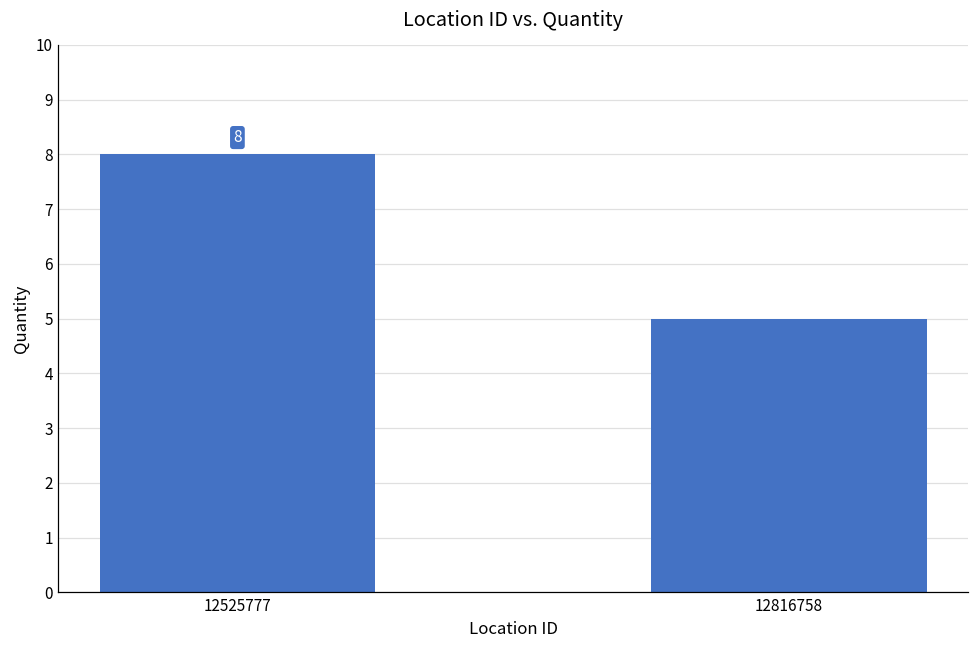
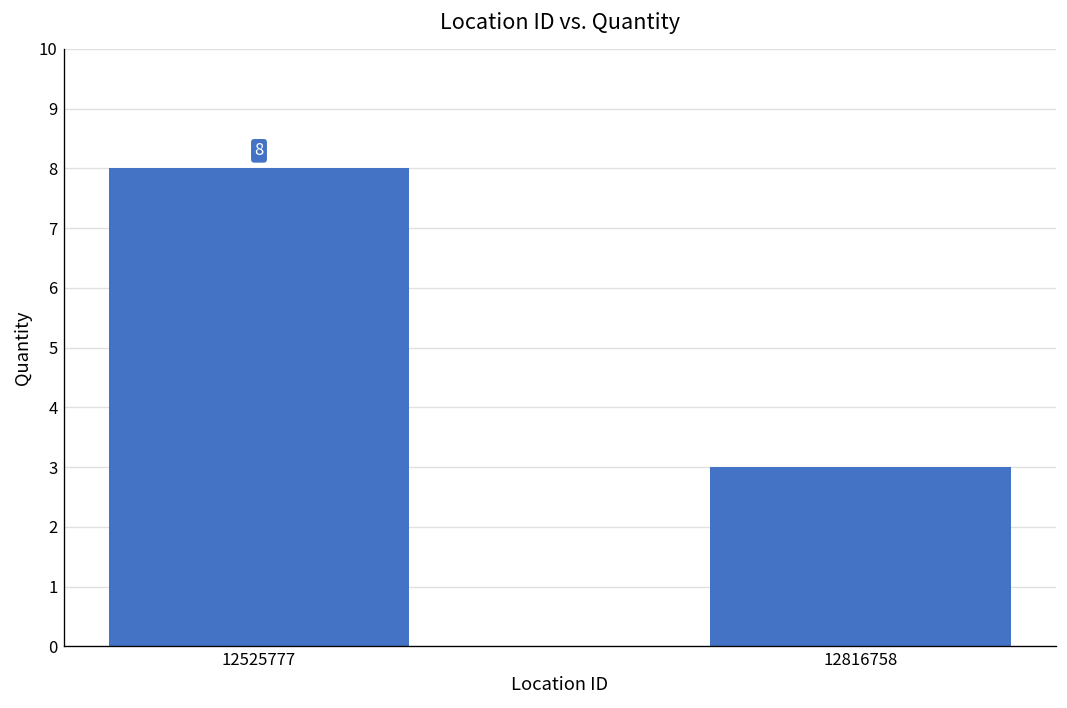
  {
-   "12816758": 5
+   "12816758": 3
  }
